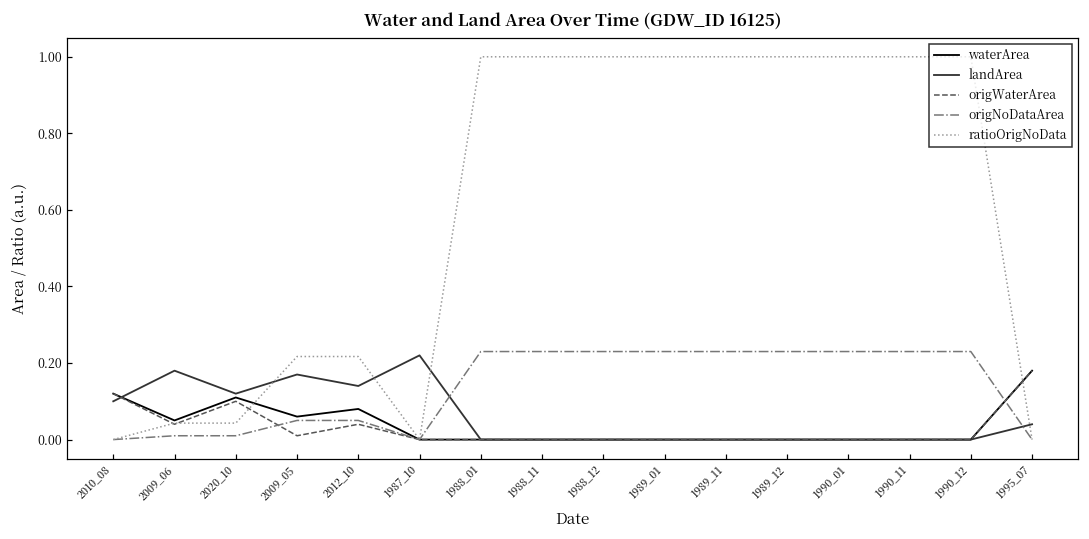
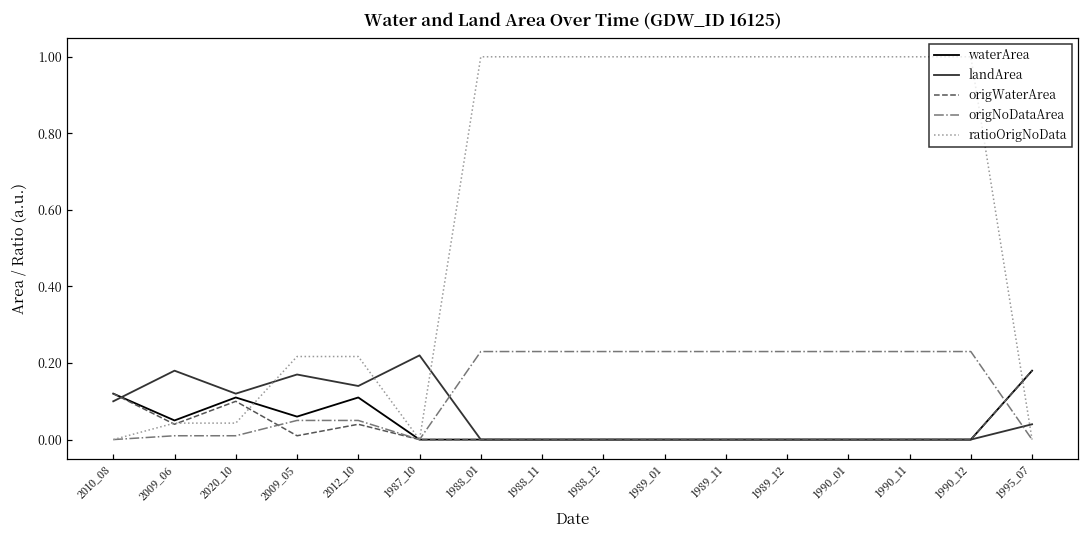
  {
    "waterArea": {
      "2020_10": 0.11,
      "2009_05": 0.06,
-     "2012_10": 0.08
+     "2012_10": 0.11
    }
  }
